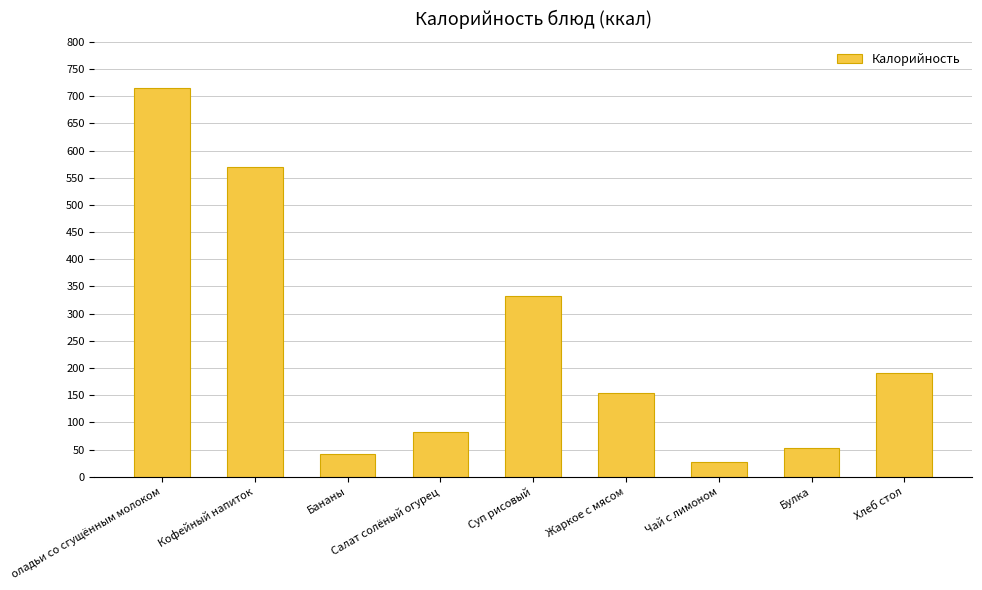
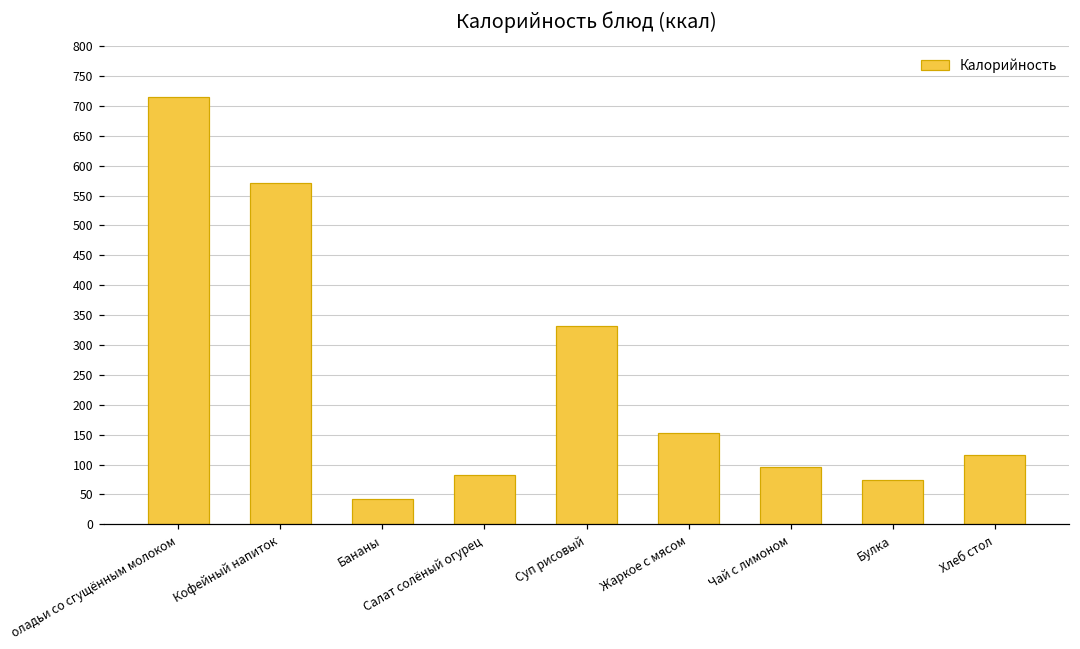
  {
    "оладьи со сгущённым молоком": 720,
    "Кофейный напиток": 570,
    "Бананы": 40,
    "Салат солёный огурец": 80,
    "Суп рисовый": 330,
    "Жаркое с мясом": 150,
-   "Чай с лимоном": 30,
-   "Булка": 50,
-   "Хлеб стол": 190
+   "Чай с лимоном": 100,
+   "Булка": 80,
+   "Хлеб стол": 120
  }
